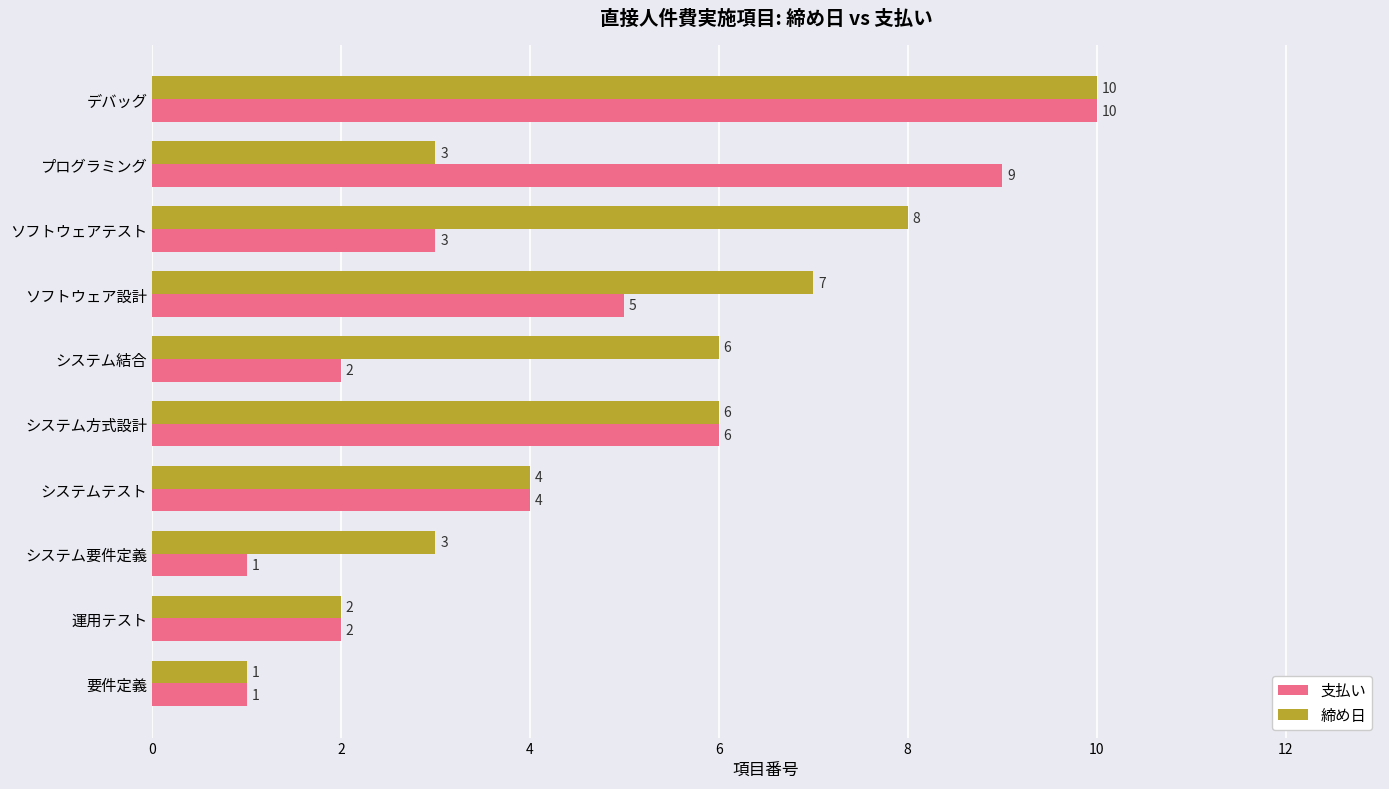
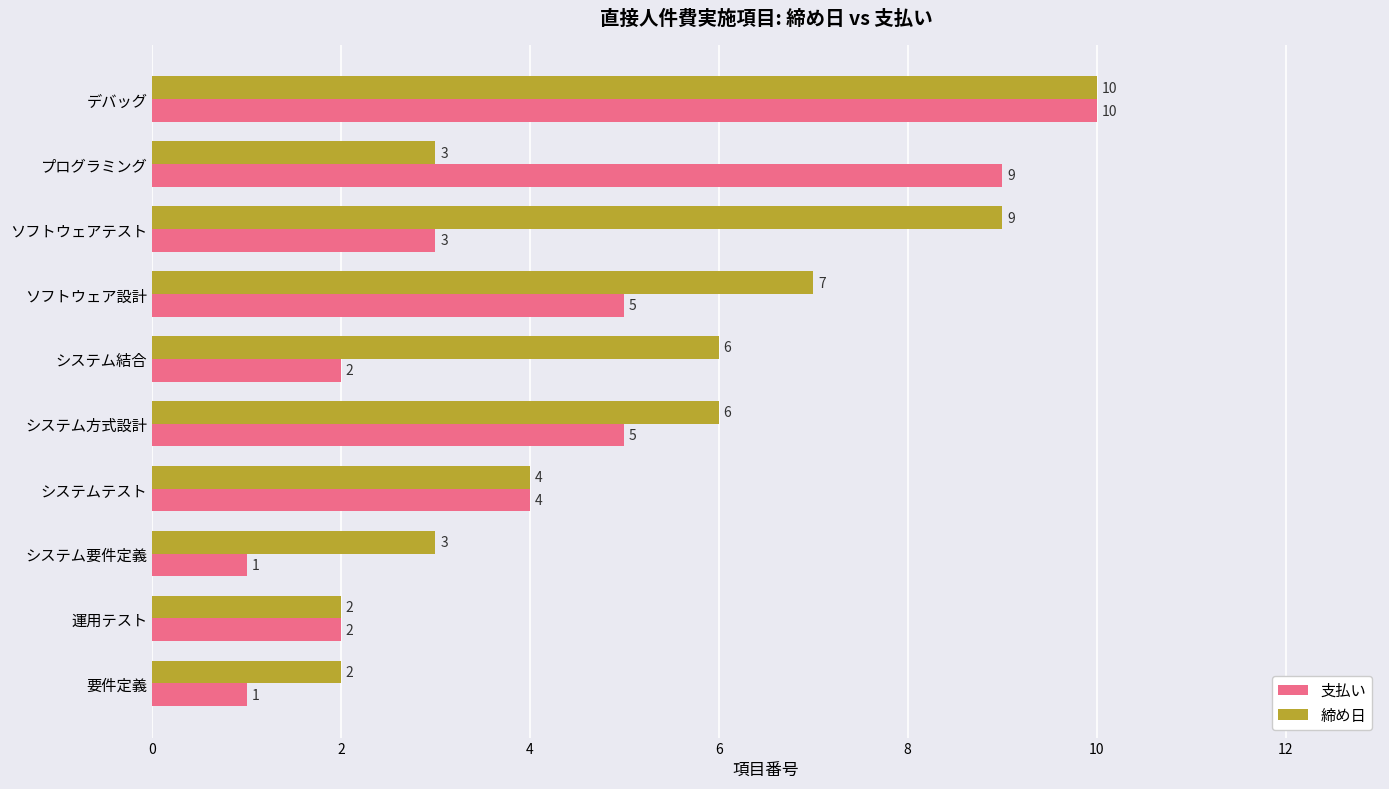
  {
    "支払い": {
      "デバッグ": 10,
      "プログラミング": 9,
      "ソフトウェアテスト": 3,
      "ソフトウェア設計": 5,
      "システム結合": 2,
-     "システム方式設計": 6,
+     "システム方式設計": 5,
      "システムテスト": 4,
      "システム要件定義": 1,
      "運用テスト": 2,
      "要件定義": 1
    },
    "締め日": {
      "デバッグ": 10,
      "プログラミング": 3,
-     "ソフトウェアテスト": 8,
+     "ソフトウェアテスト": 9,
      "ソフトウェア設計": 7,
      "システム結合": 6,
      "システム方式設計": 6,
      "システムテスト": 4,
      "システム要件定義": 3,
      "運用テスト": 2,
-     "要件定義": 1
+     "要件定義": 2
    }
  }
